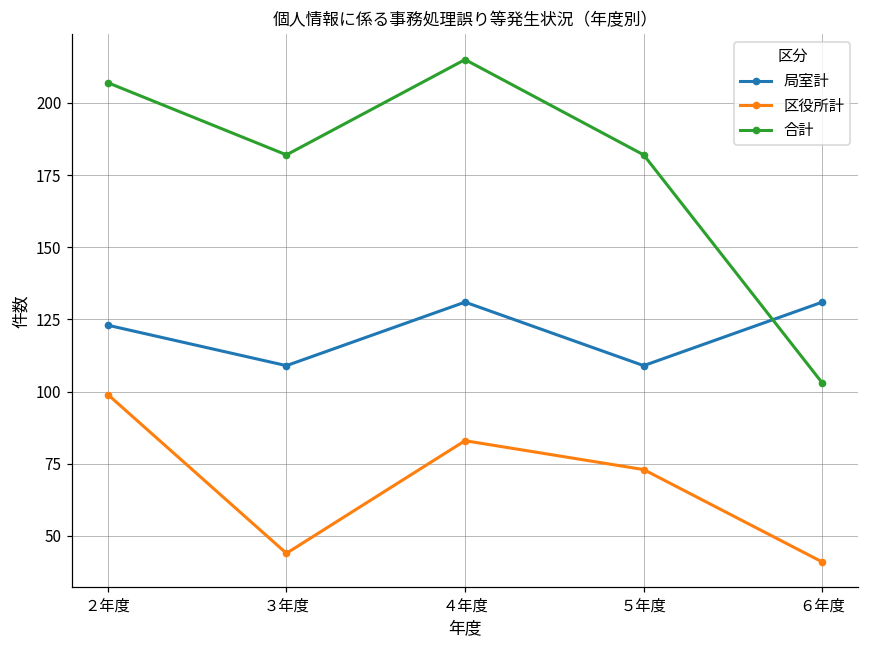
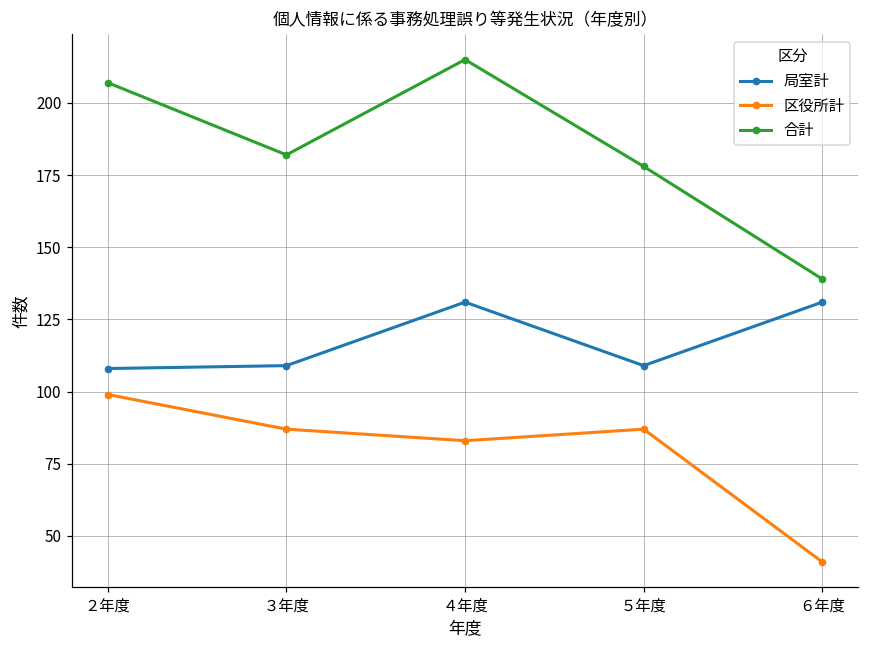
  {
    "局室計": {
-     "２年度": 123,
+     "２年度": 108,
      "３年度": 109,
      "４年度": 131,
      "５年度": 109,
      "６年度": 131
    },
    "区役所計": {
      "２年度": 99,
-     "３年度": 44,
+     "３年度": 87,
      "４年度": 83,
-     "５年度": 73,
+     "５年度": 87,
      "６年度": 41
    },
    "合計": {
      "２年度": 207,
      "３年度": 182,
      "４年度": 215,
-     "５年度": 182,
-     "６年度": 103
+     "５年度": 178,
+     "６年度": 139
    }
  }
